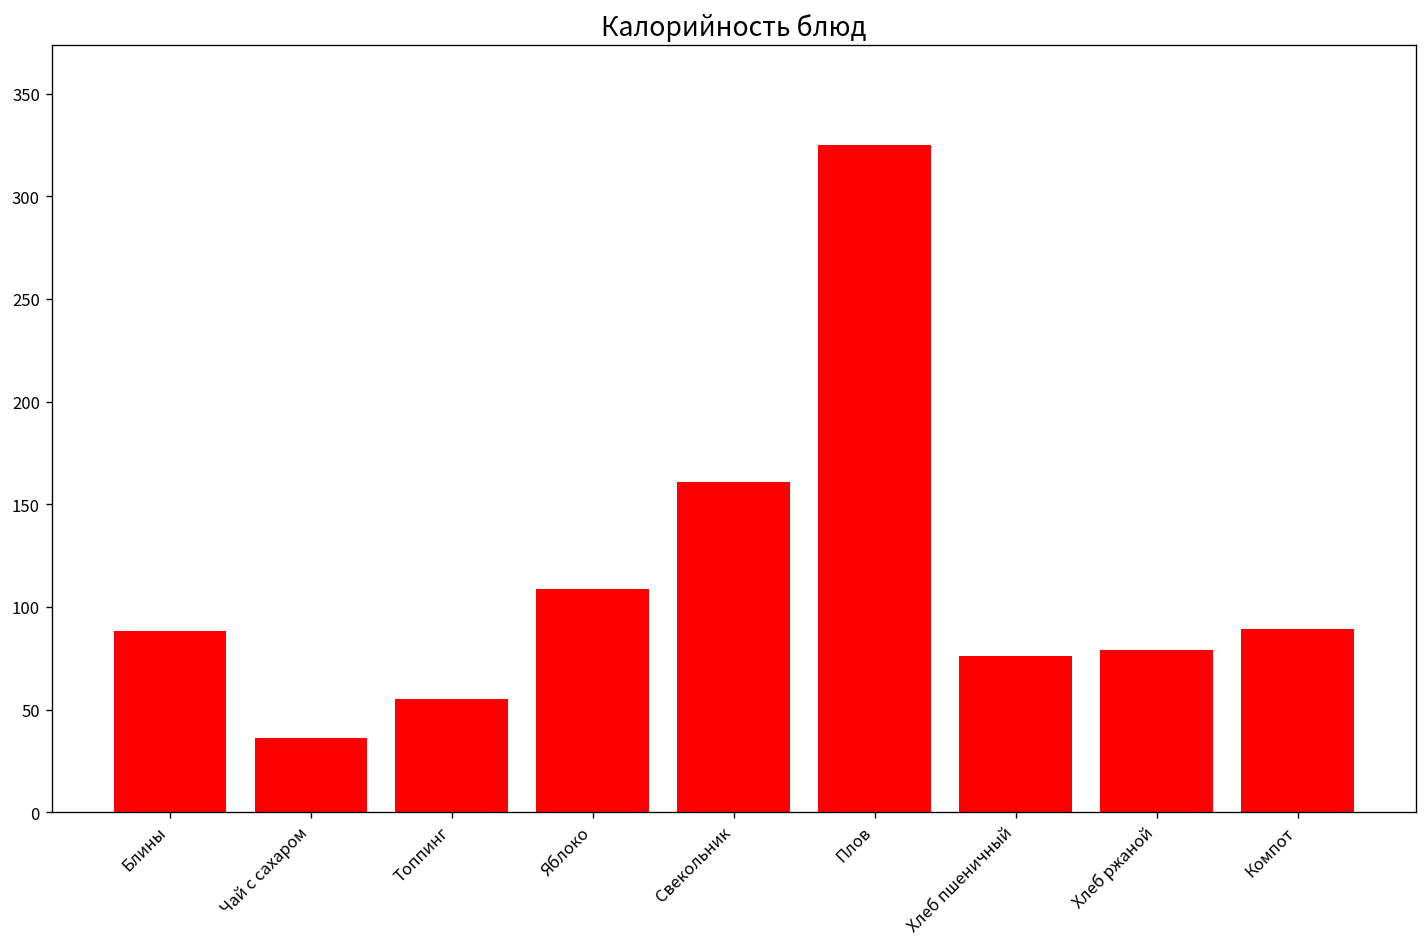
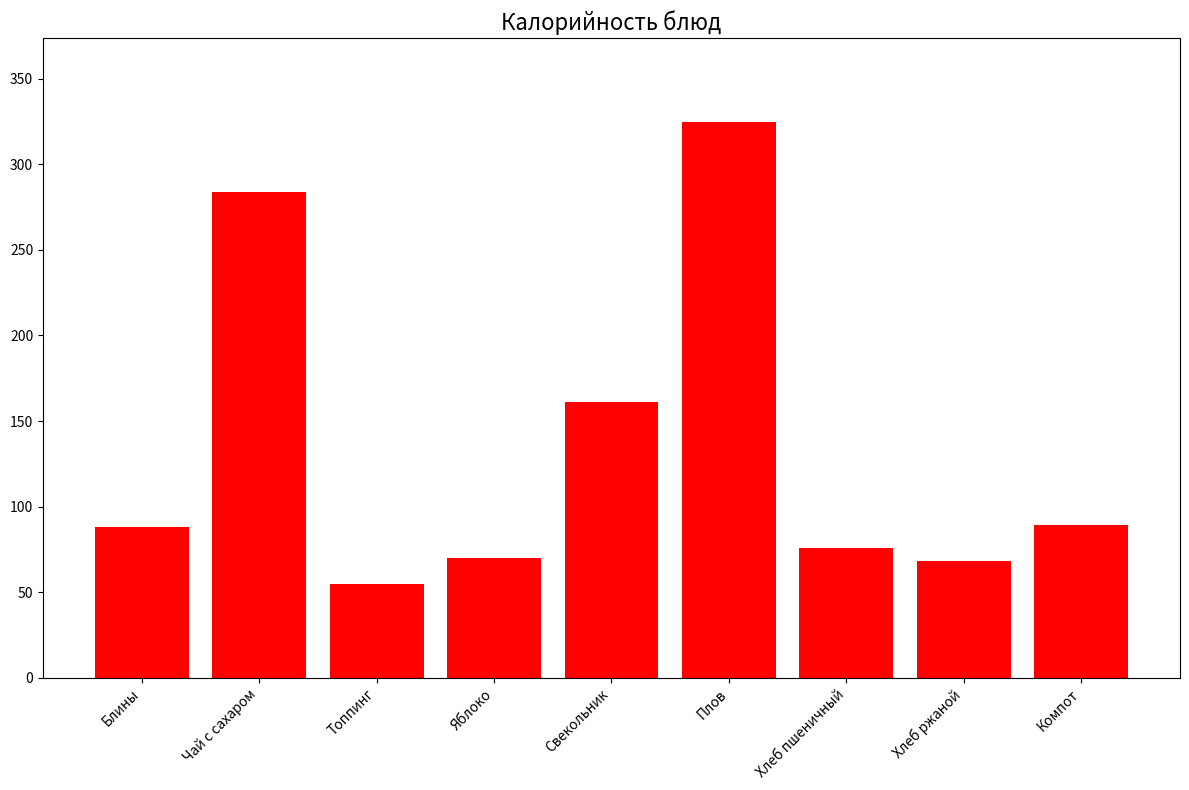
  {
    "Блины": 88,
-   "Чай с сахаром": 36,
+   "Чай с сахаром": 284,
    "Топпинг": 55,
-   "Яблоко": 109,
+   "Яблоко": 70,
    "Свекольник": 161,
    "Плов": 325,
    "Хлеб пшеничный": 76,
-   "Хлеб ржаной": 79,
+   "Хлеб ржаной": 68,
    "Компот": 89
  }
